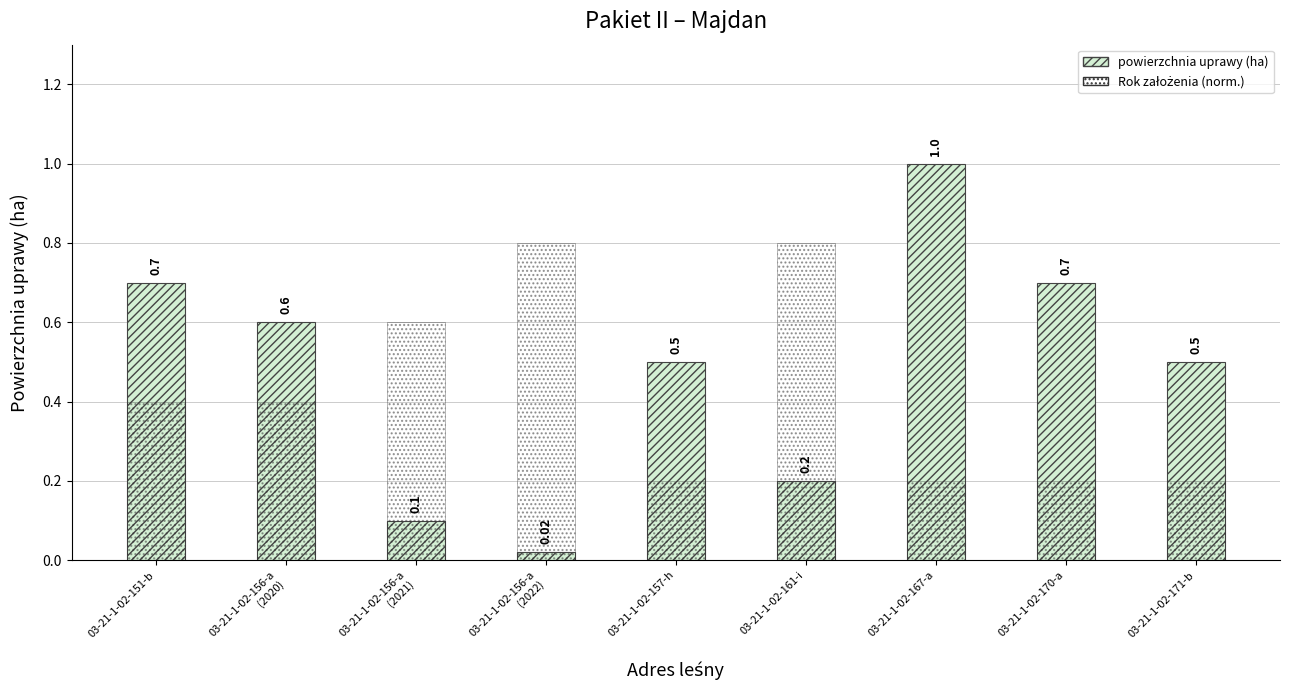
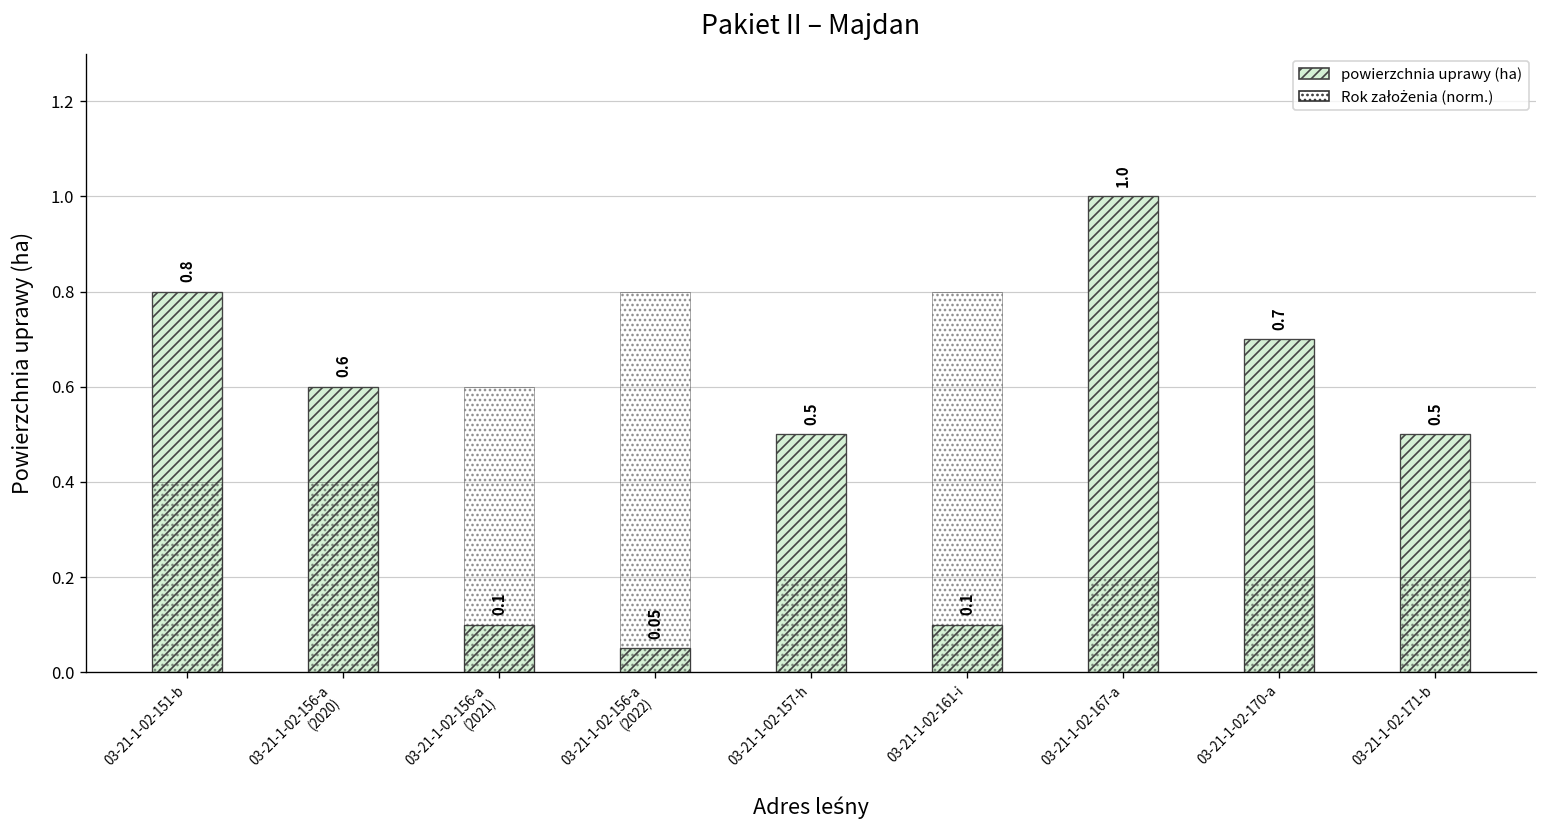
  {
    "powierzchnia uprawy (ha)": {
-     "03-21-1-02-151-b": 0.7,
+     "03-21-1-02-151-b": 0.8,
      "03-21-1-02-156-a (2020)": 0.6,
-     "03-21-1-02-156-a (2022)": 0.02,
+     "03-21-1-02-156-a (2022)": 0.05,
      "03-21-1-02-157-h": 0.5,
-     "03-21-1-02-161-i": 0.2,
+     "03-21-1-02-161-i": 0.1,
      "03-21-1-02-167-a": 1.0,
      "03-21-1-02-170-a": 0.7,
      "03-21-1-02-171-b": 0.5
    }
  }
